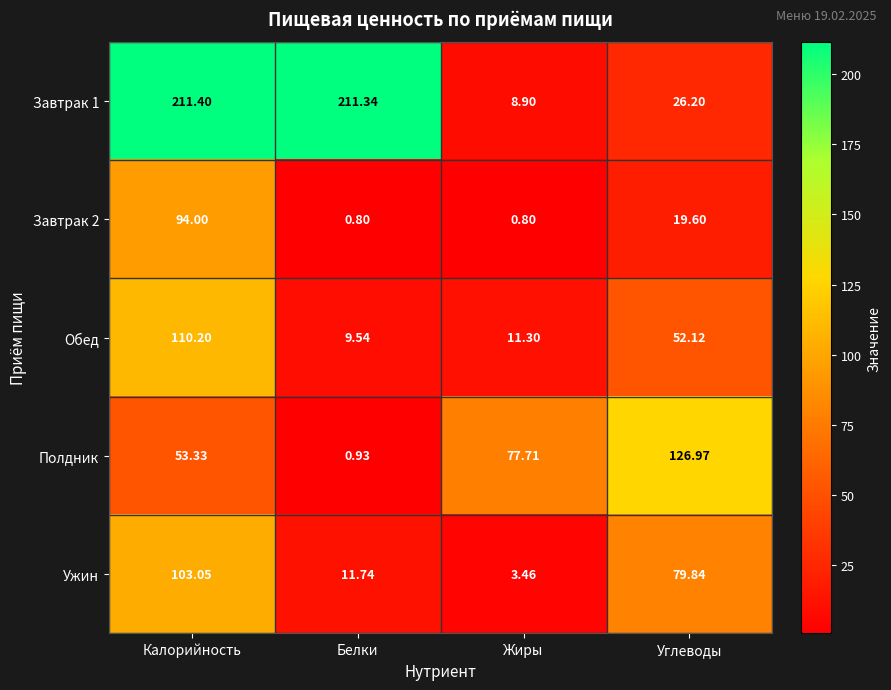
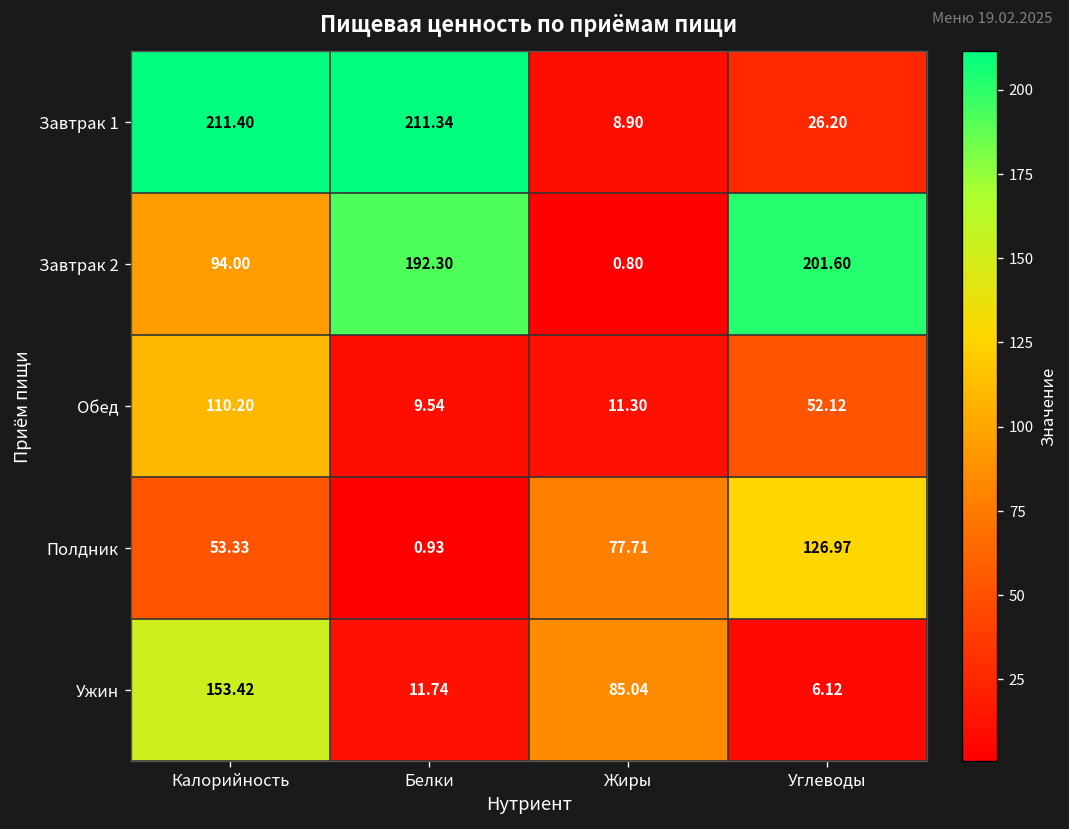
  {
    "Завтрак 1": {
      "Калорийность": 211.40,
      "Белки": 211.34,
      "Жиры": 8.90,
      "Углеводы": 26.20
    },
    "Завтрак 2": {
      "Калорийность": 94.00,
-     "Белки": 0.80,
+     "Белки": 192.30,
      "Жиры": 0.80,
-     "Углеводы": 19.60
+     "Углеводы": 201.60
    },
    "Обед": {
      "Калорийность": 110.20,
      "Белки": 9.54,
      "Жиры": 11.30,
      "Углеводы": 52.12
    },
    "Полдник": {
      "Калорийность": 53.33,
      "Белки": 0.93,
      "Жиры": 77.71,
      "Углеводы": 126.97
    },
    "Ужин": {
-     "Калорийность": 103.05,
+     "Калорийность": 153.42,
      "Белки": 11.74,
-     "Жиры": 3.46,
-     "Углеводы": 79.84
+     "Жиры": 85.04,
+     "Углеводы": 6.12
    }
  }
